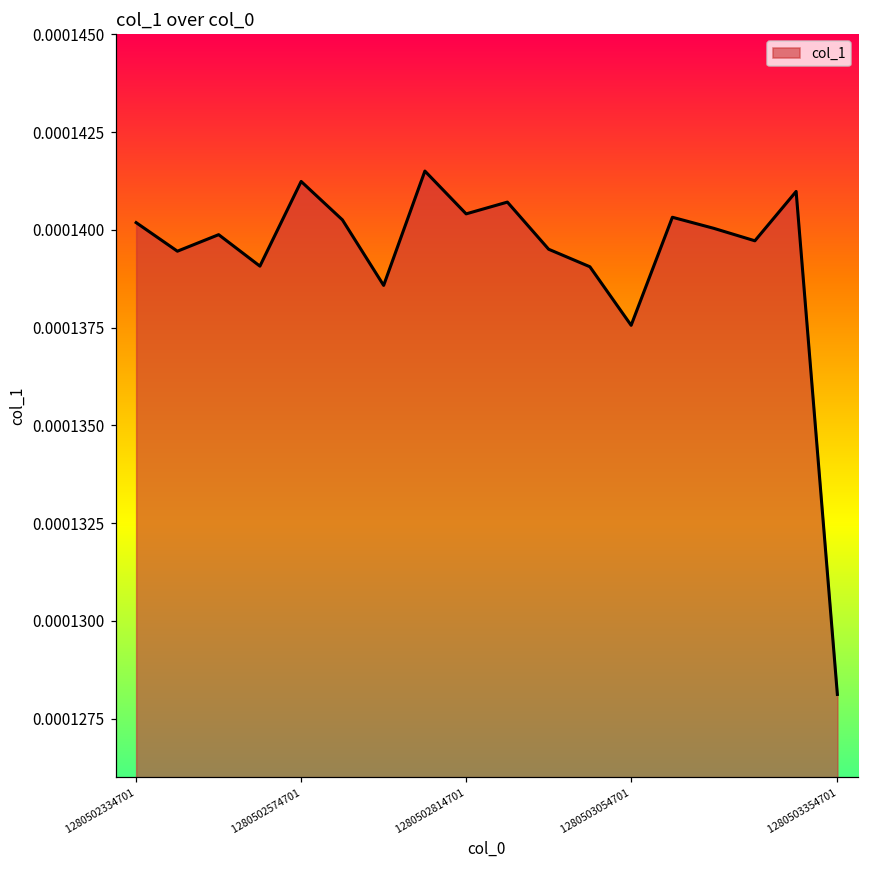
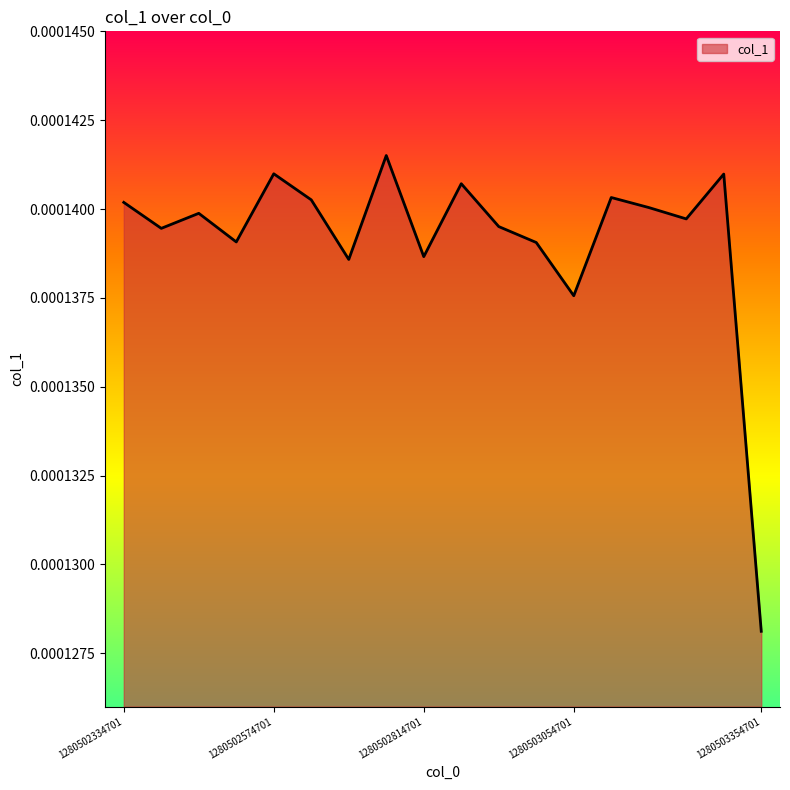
  {
    "1280502334701": 0.0001402,
-   "1280502574701": 0.0001412,
-   "1280502814701": 0.0001404,
+   "1280502574701": 0.0001410,
+   "1280502814701": 0.0001387,
    "1280503054701": 0.0001376,
    "1280503354701": 0.0001281
  }
